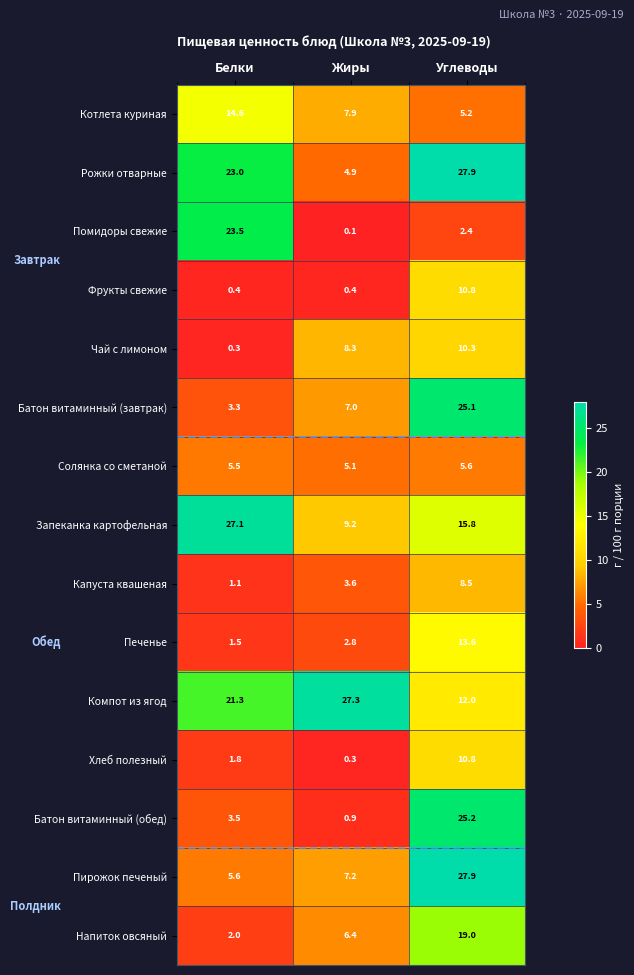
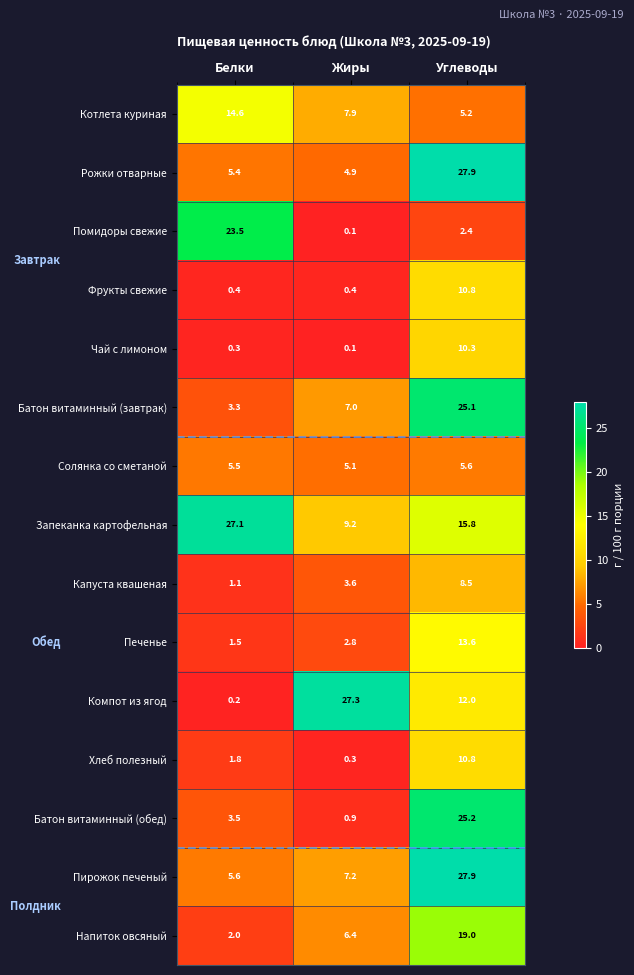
  {
    "Котлета куриная": {
      "Белки": 14.6,
      "Жиры": 7.9,
      "Углеводы": 5.2
    },
    "Рожки отварные": {
-     "Белки": 23.0,
+     "Белки": 5.4,
      "Жиры": 4.9,
      "Углеводы": 27.9
    },
    "Помидоры свежие": {
      "Белки": 23.5,
      "Жиры": 0.1,
      "Углеводы": 2.4
    },
    "Фрукты свежие": {
      "Белки": 0.4,
      "Жиры": 0.4,
      "Углеводы": 10.8
    },
    "Чай с лимоном": {
      "Белки": 0.3,
-     "Жиры": 8.3,
+     "Жиры": 0.1,
      "Углеводы": 10.3
    },
    "Батон витаминный (завтрак)": {
      "Белки": 3.3,
      "Жиры": 7.0,
      "Углеводы": 25.1
    },
    "Солянка со сметаной": {
      "Белки": 5.5,
      "Жиры": 5.1,
      "Углеводы": 5.6
    },
    "Запеканка картофельная": {
      "Белки": 27.1,
      "Жиры": 9.2,
      "Углеводы": 15.8
    },
    "Капуста квашеная": {
      "Белки": 1.1,
      "Жиры": 3.6,
      "Углеводы": 8.5
    },
    "Печенье": {
      "Белки": 1.5,
      "Жиры": 2.8,
      "Углеводы": 13.6
    },
    "Компот из ягод": {
-     "Белки": 21.3,
+     "Белки": 0.2,
      "Жиры": 27.3,
      "Углеводы": 12.0
    },
    "Хлеб полезный": {
      "Белки": 1.8,
      "Жиры": 0.3,
      "Углеводы": 10.8
    },
    "Батон витаминный (обед)": {
      "Белки": 3.5,
      "Жиры": 0.9,
      "Углеводы": 25.2
    },
    "Пирожок печеный": {
      "Белки": 5.6,
      "Жиры": 7.2,
      "Углеводы": 27.9
    },
    "Напиток овсяный": {
      "Белки": 2.0,
      "Жиры": 6.4,
      "Углеводы": 19.0
    }
  }
